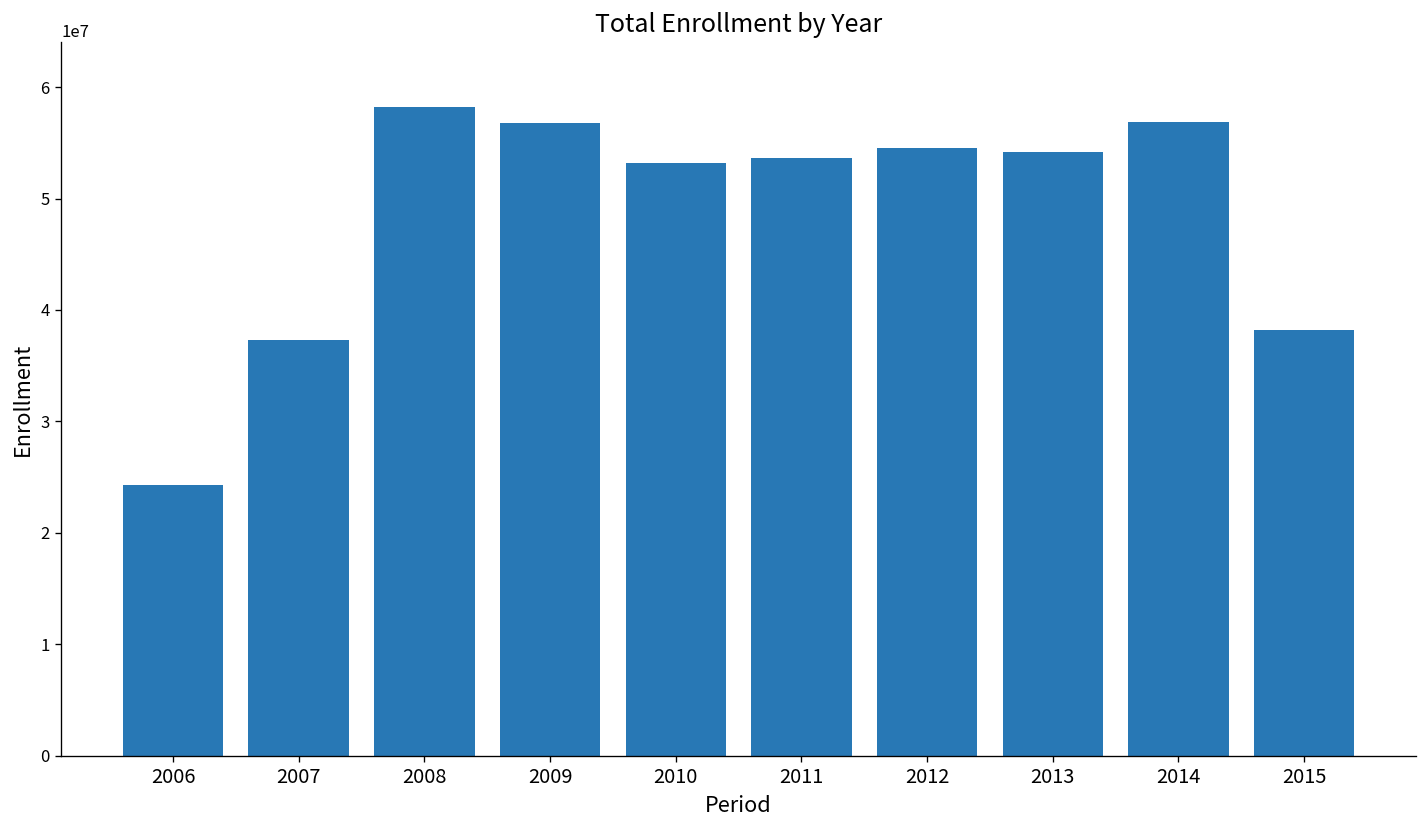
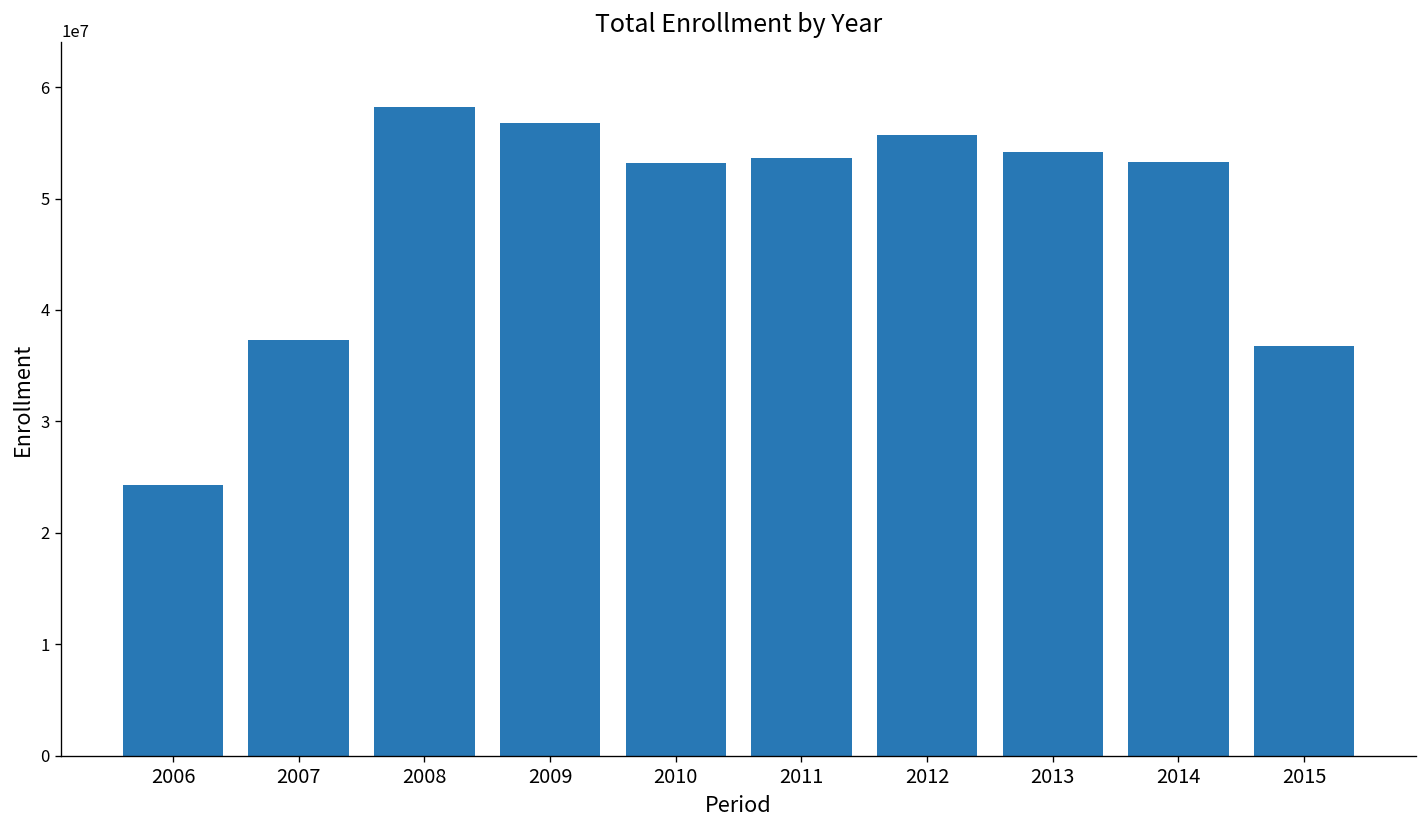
  {
    "2006": 24000000,
    "2007": 37000000,
    "2008": 58000000,
    "2009": 57000000,
    "2010": 53000000,
    "2011": 54000000,
-   "2012": 55000000,
+   "2012": 56000000,
    "2013": 54000000,
-   "2014": 57000000,
-   "2015": 38000000
+   "2014": 53000000,
+   "2015": 37000000
  }
